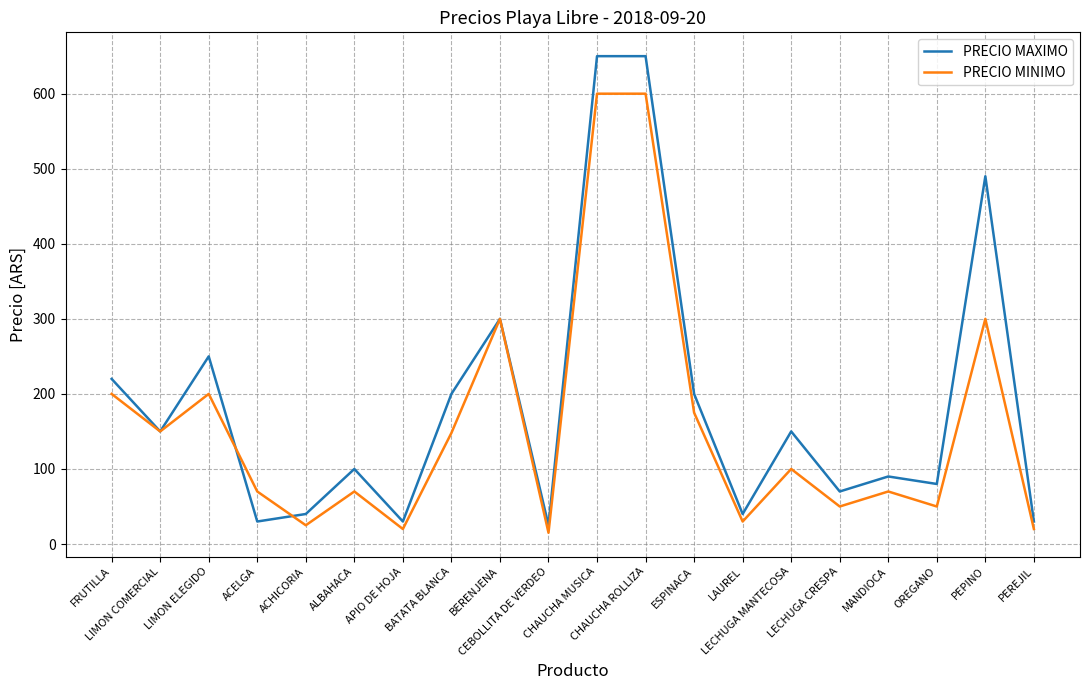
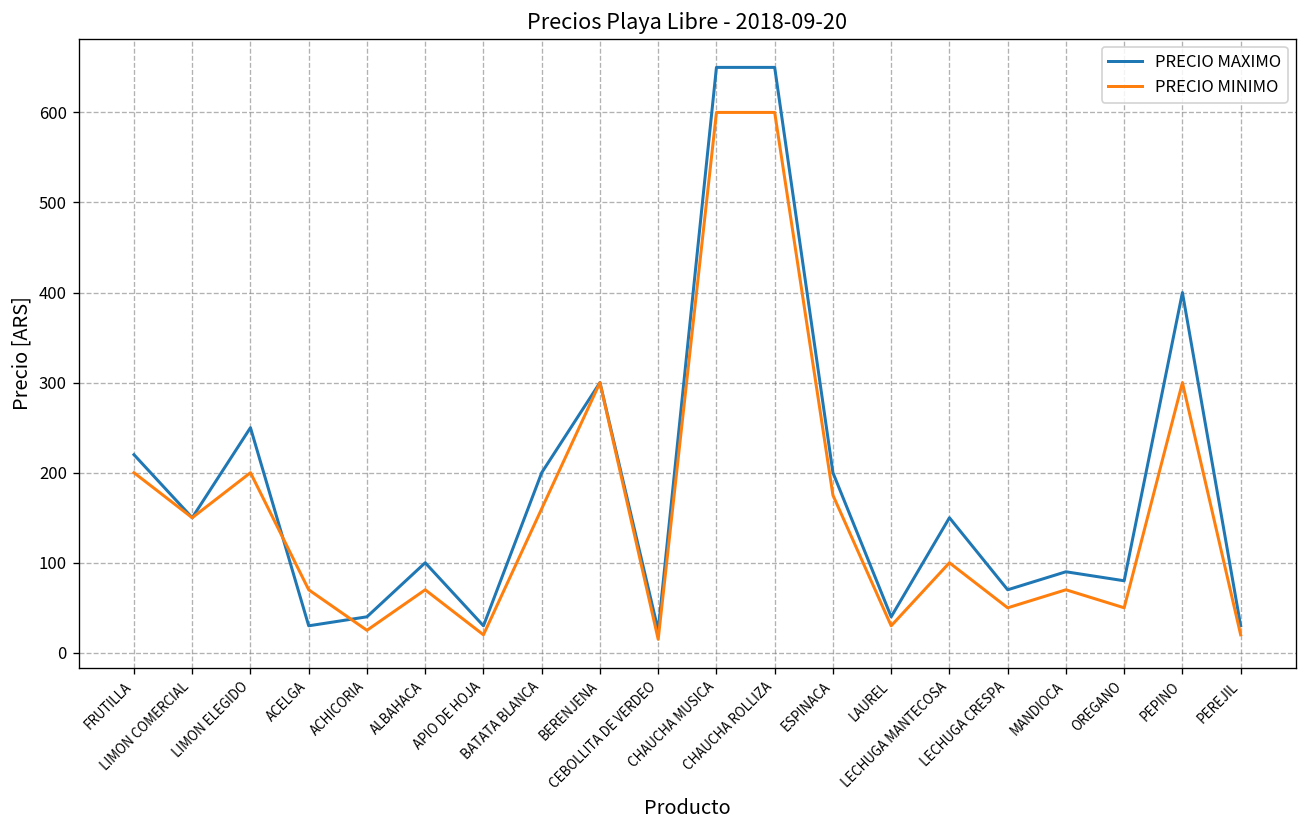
  {
    "PRECIO MAXIMO": {
      "FRUTILLA": 220,
      "LIMON ELEGIDO": 250,
      "ACELGA": 30,
      "ACHICORIA": 40,
      "ALBAHACA": 100,
      "APIO DE HOJA": 30,
      "BATATA BLANCA": 200,
      "CEBOLLITA DE VERDEO": 30,
      "CHAUCHA MUSICA": 650,
      "CHAUCHA ROLLIZA": 650,
      "ESPINACA": 200,
      "LAUREL": 40,
      "LECHUGA MANTECOSA": 150,
      "LECHUGA CRESPA": 70,
      "MANDIOCA": 90,
      "OREGANO": 80,
-     "PEPINO": 490,
+     "PEPINO": 400,
      "PEREJIL": 30
    },
    "PRECIO MINIMO": {
      "FRUTILLA": 200,
      "LIMON ELEGIDO": 200,
      "ACELGA": 70,
      "ACHICORIA": 30,
      "ALBAHACA": 70,
      "APIO DE HOJA": 20,
-     "BATATA BLANCA": 150,
+     "BATATA BLANCA": 160,
      "CEBOLLITA DE VERDEO": 20,
      "CHAUCHA MUSICA": 600,
      "CHAUCHA ROLLIZA": 600,
      "ESPINACA": 180,
      "LAUREL": 30,
      "LECHUGA MANTECOSA": 100,
      "LECHUGA CRESPA": 50,
      "MANDIOCA": 70,
      "OREGANO": 50,
      "PEPINO": 300,
      "PEREJIL": 20
    }
  }
